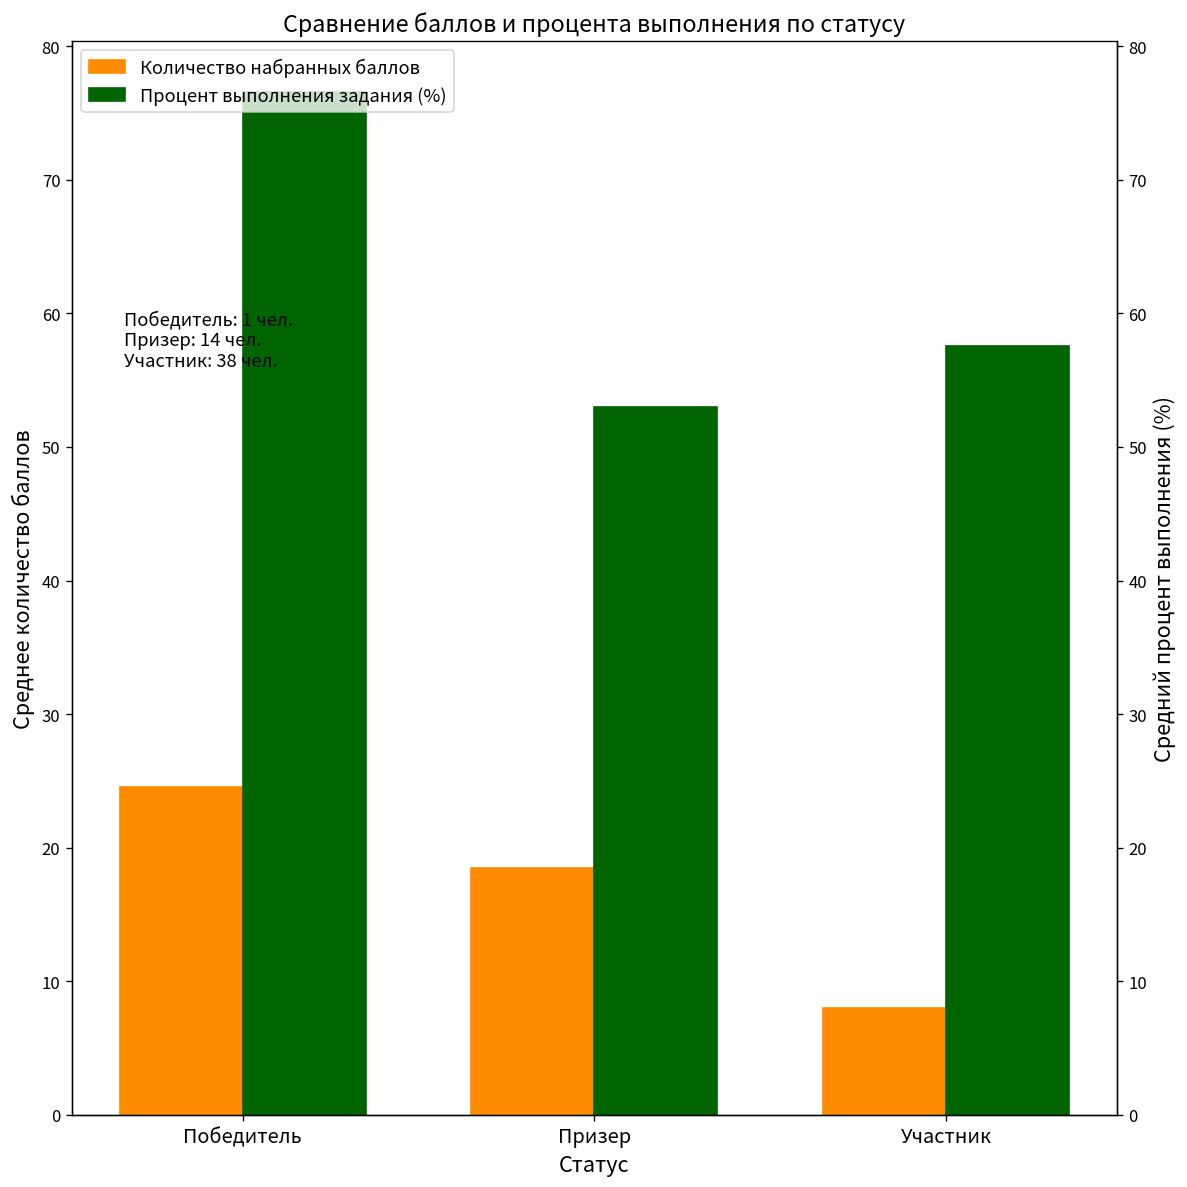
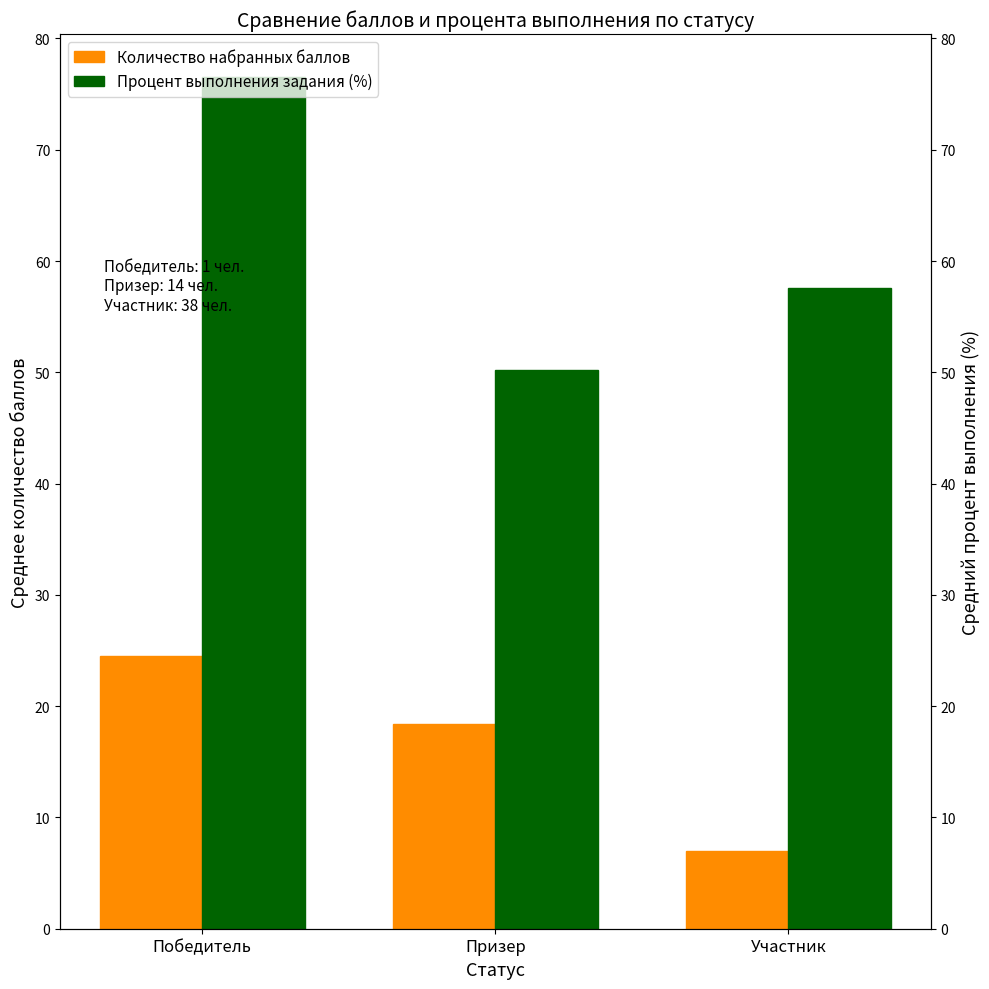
  {
    "Количество набранных баллов": {
      "Победитель": 24.5,
      "Призер": 18.4,
-     "Участник": 8.0
+     "Участник": 7.0
    },
    "Процент выполнения задания (%)": {
-     "Призер": 53.0,
+     "Призер": 50.2,
      "Участник": 57.6
    }
  }
